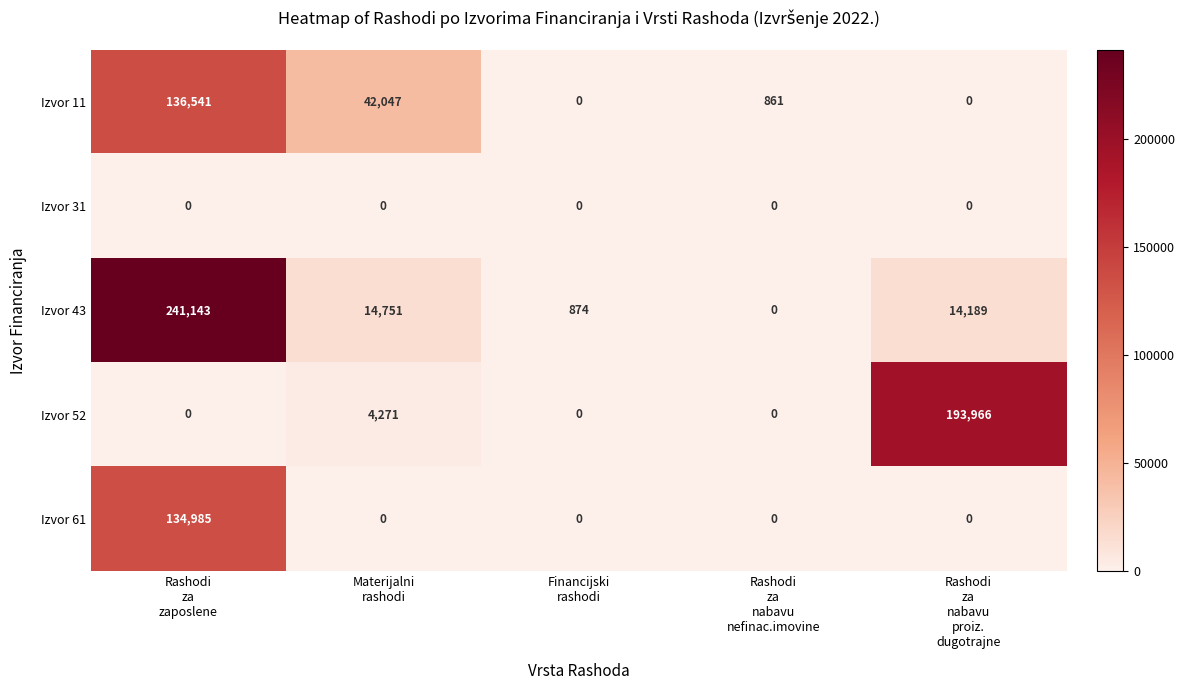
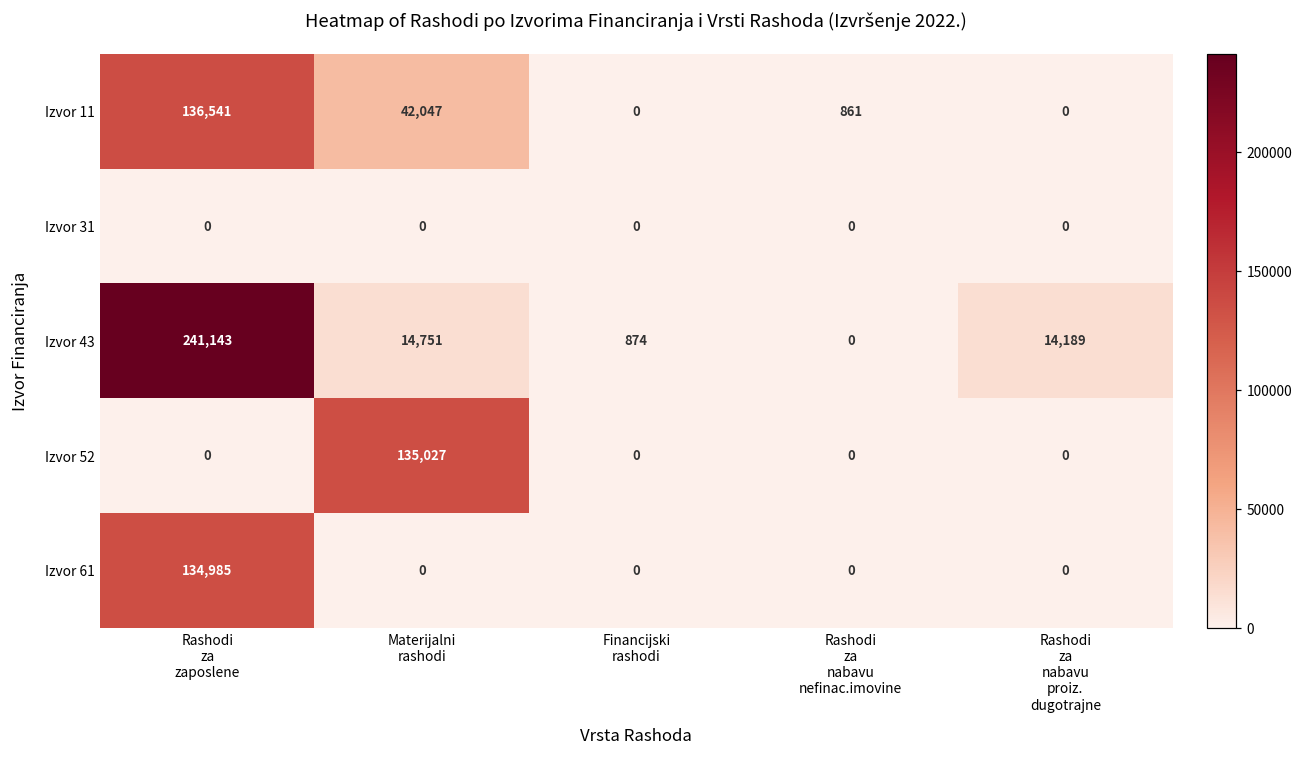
  {
    "Izvor 11": {
      "Rashodi za zaposlene": "136,541",
      "Materijalni rashodi": "42,047",
      "Financijski rashodi": "0",
      "Rashodi za nabavu nefinac.imovine": "861",
      "Rashodi za nabavu proiz. dugotrajne": "0"
    },
    "Izvor 31": {
      "Rashodi za zaposlene": "0",
      "Materijalni rashodi": "0",
      "Financijski rashodi": "0",
      "Rashodi za nabavu nefinac.imovine": "0",
      "Rashodi za nabavu proiz. dugotrajne": "0"
    },
    "Izvor 43": {
      "Rashodi za zaposlene": "241,143",
      "Materijalni rashodi": "14,751",
      "Financijski rashodi": "874",
      "Rashodi za nabavu nefinac.imovine": "0",
      "Rashodi za nabavu proiz. dugotrajne": "14,189"
    },
    "Izvor 52": {
      "Rashodi za zaposlene": "0",
-     "Materijalni rashodi": "4,271",
+     "Materijalni rashodi": "135,027",
      "Financijski rashodi": "0",
      "Rashodi za nabavu nefinac.imovine": "0",
-     "Rashodi za nabavu proiz. dugotrajne": "193,966"
+     "Rashodi za nabavu proiz. dugotrajne": "0"
    },
    "Izvor 61": {
      "Rashodi za zaposlene": "134,985",
      "Materijalni rashodi": "0",
      "Financijski rashodi": "0",
      "Rashodi za nabavu nefinac.imovine": "0",
      "Rashodi za nabavu proiz. dugotrajne": "0"
    }
  }
